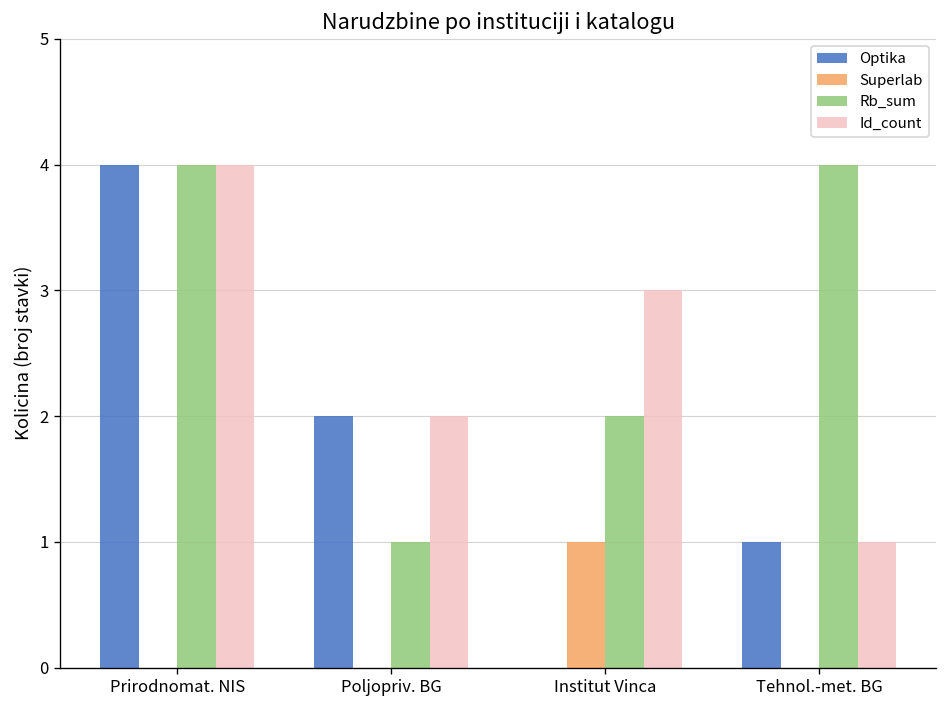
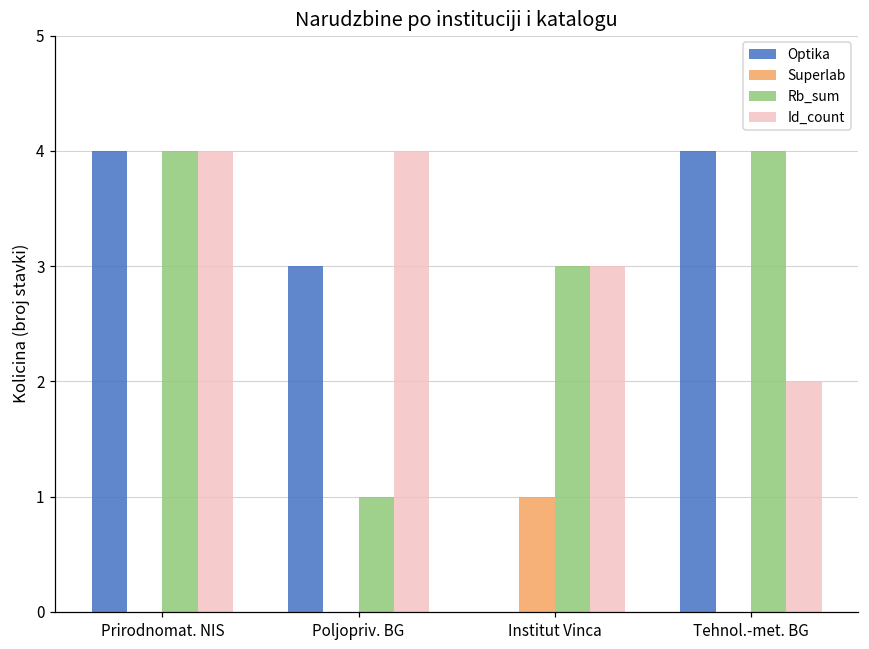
  {
    "Optika": {
      "Prirodnomat. NIS": 4,
-     "Poljopriv. BG": 2,
+     "Poljopriv. BG": 3,
      "Institut Vinca": 0,
-     "Tehnol.-met. BG": 1
+     "Tehnol.-met. BG": 4
    },
    "Superlab": {
      "Prirodnomat. NIS": 0,
      "Poljopriv. BG": 0,
      "Institut Vinca": 1,
      "Tehnol.-met. BG": 0
    },
    "Rb_sum": {
      "Prirodnomat. NIS": 4,
      "Poljopriv. BG": 1,
-     "Institut Vinca": 2,
+     "Institut Vinca": 3,
      "Tehnol.-met. BG": 4
    },
    "Id_count": {
      "Prirodnomat. NIS": 4,
-     "Poljopriv. BG": 2,
+     "Poljopriv. BG": 4,
      "Institut Vinca": 3,
-     "Tehnol.-met. BG": 1
+     "Tehnol.-met. BG": 2
    }
  }
